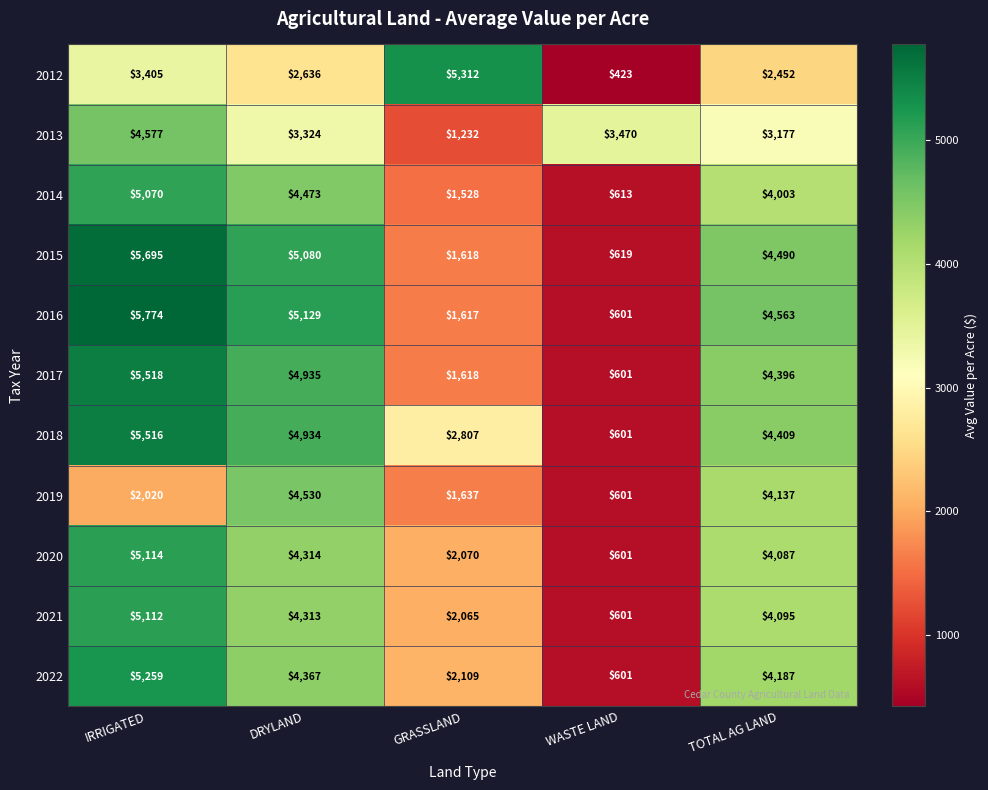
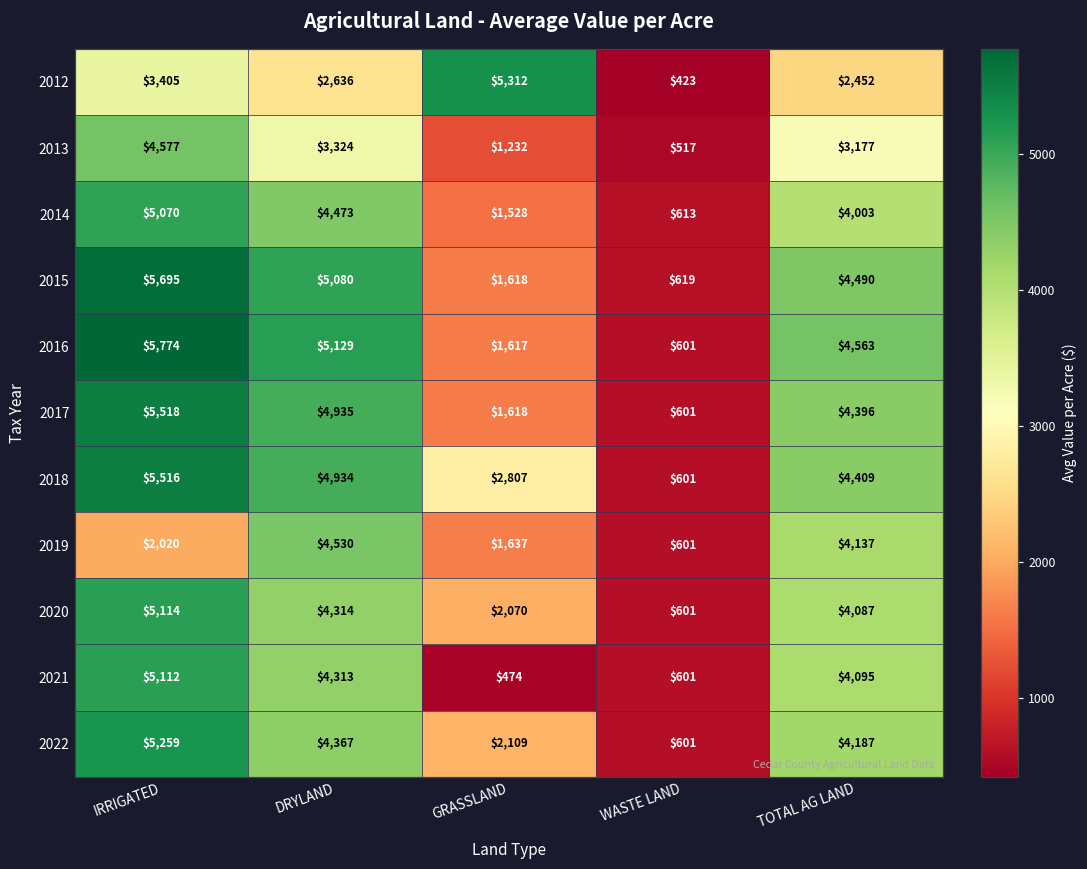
  {
    "2012": {
      "IRRIGATED": "$3,405",
      "DRYLAND": "$2,636",
      "GRASSLAND": "$5,312",
      "WASTE LAND": "$423",
      "TOTAL AG LAND": "$2,452"
    },
    "2013": {
      "IRRIGATED": "$4,577",
      "DRYLAND": "$3,324",
      "GRASSLAND": "$1,232",
-     "WASTE LAND": "$3,470",
+     "WASTE LAND": "$517",
      "TOTAL AG LAND": "$3,177"
    },
    "2014": {
      "IRRIGATED": "$5,070",
      "DRYLAND": "$4,473",
      "GRASSLAND": "$1,528",
      "WASTE LAND": "$613",
      "TOTAL AG LAND": "$4,003"
    },
    "2015": {
      "IRRIGATED": "$5,695",
      "DRYLAND": "$5,080",
      "GRASSLAND": "$1,618",
      "WASTE LAND": "$619",
      "TOTAL AG LAND": "$4,490"
    },
    "2016": {
      "IRRIGATED": "$5,774",
      "DRYLAND": "$5,129",
      "GRASSLAND": "$1,617",
      "WASTE LAND": "$601",
      "TOTAL AG LAND": "$4,563"
    },
    "2017": {
      "IRRIGATED": "$5,518",
      "DRYLAND": "$4,935",
      "GRASSLAND": "$1,618",
      "WASTE LAND": "$601",
      "TOTAL AG LAND": "$4,396"
    },
    "2018": {
      "IRRIGATED": "$5,516",
      "DRYLAND": "$4,934",
      "GRASSLAND": "$2,807",
      "WASTE LAND": "$601",
      "TOTAL AG LAND": "$4,409"
    },
    "2019": {
      "IRRIGATED": "$2,020",
      "DRYLAND": "$4,530",
      "GRASSLAND": "$1,637",
      "WASTE LAND": "$601",
      "TOTAL AG LAND": "$4,137"
    },
    "2020": {
      "IRRIGATED": "$5,114",
      "DRYLAND": "$4,314",
      "GRASSLAND": "$2,070",
      "WASTE LAND": "$601",
      "TOTAL AG LAND": "$4,087"
    },
    "2021": {
      "IRRIGATED": "$5,112",
      "DRYLAND": "$4,313",
-     "GRASSLAND": "$2,065",
+     "GRASSLAND": "$474",
      "WASTE LAND": "$601",
      "TOTAL AG LAND": "$4,095"
    },
    "2022": {
      "IRRIGATED": "$5,259",
      "DRYLAND": "$4,367",
      "GRASSLAND": "$2,109",
      "WASTE LAND": "$601"
    }
  }
